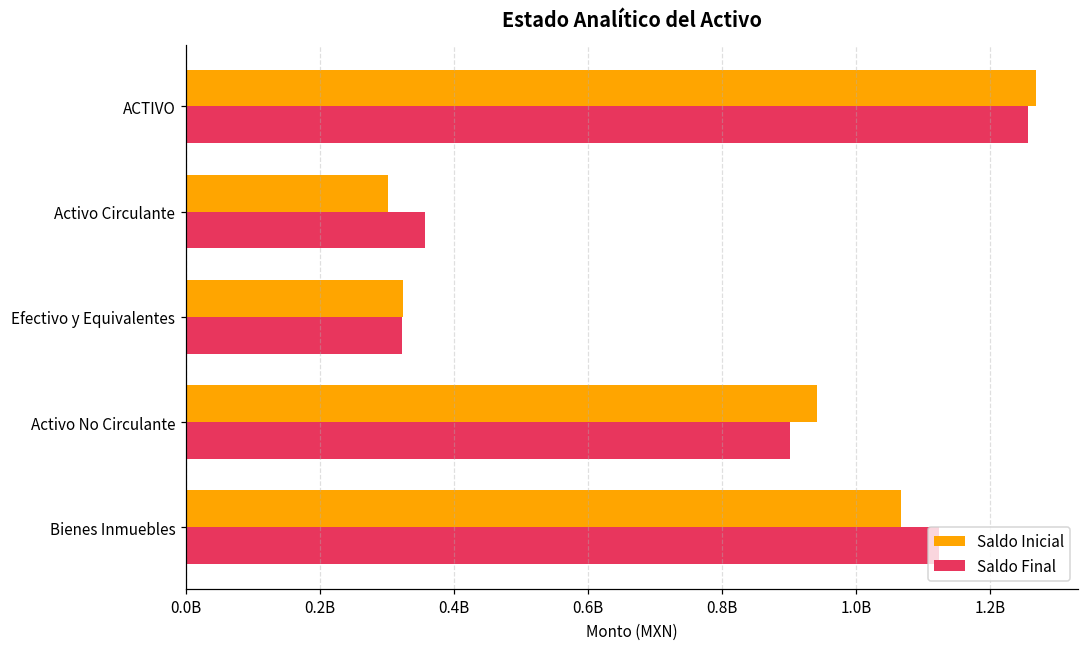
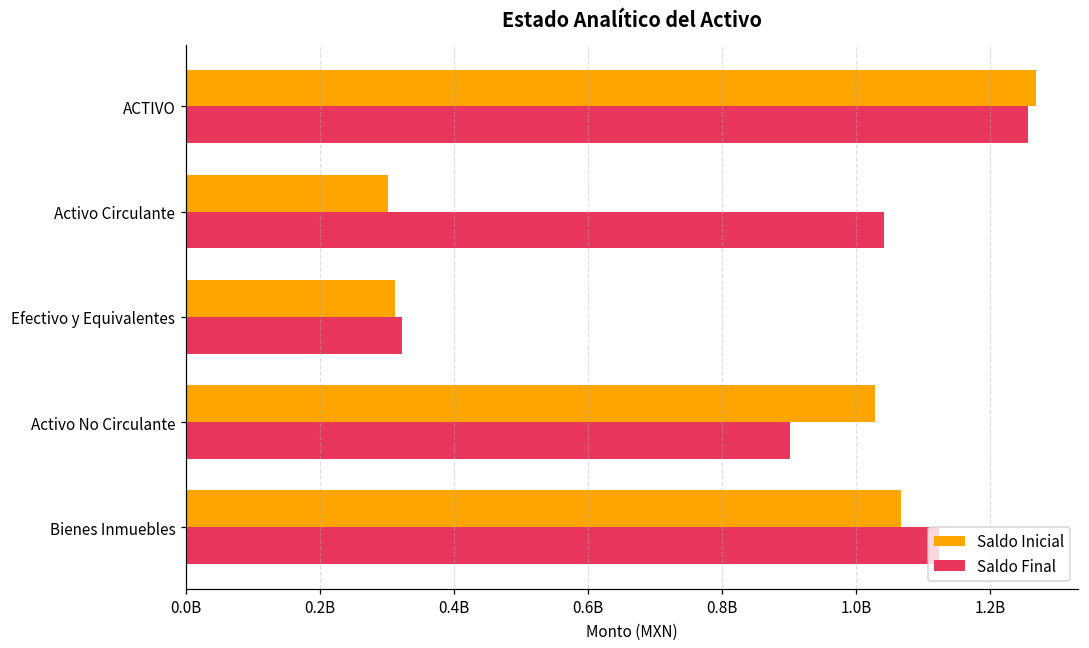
  {
    "Saldo Inicial": {
      "ACTIVO": 1270000000,
      "Activo Circulante": 300000000,
-     "Efectivo y Equivalentes": 320000000,
-     "Activo No Circulante": 940000000,
+     "Efectivo y Equivalentes": 310000000,
+     "Activo No Circulante": 1030000000,
      "Bienes Inmuebles": 1070000000
    },
    "Saldo Final": {
      "ACTIVO": 1260000000,
-     "Activo Circulante": 360000000,
+     "Activo Circulante": 1040000000,
      "Efectivo y Equivalentes": 320000000,
      "Activo No Circulante": 900000000
    }
  }
